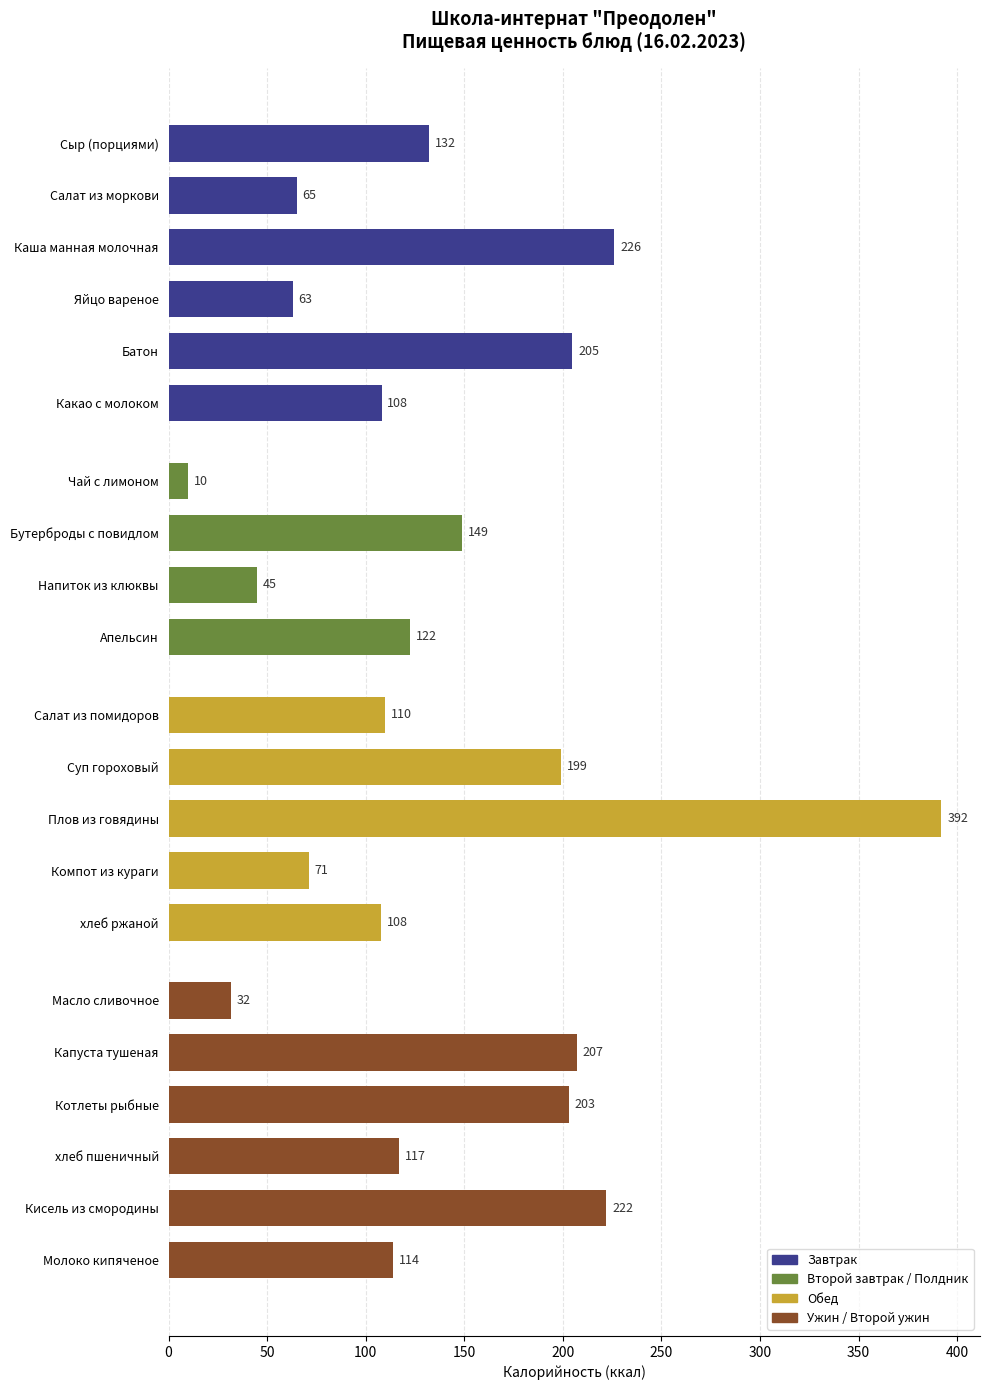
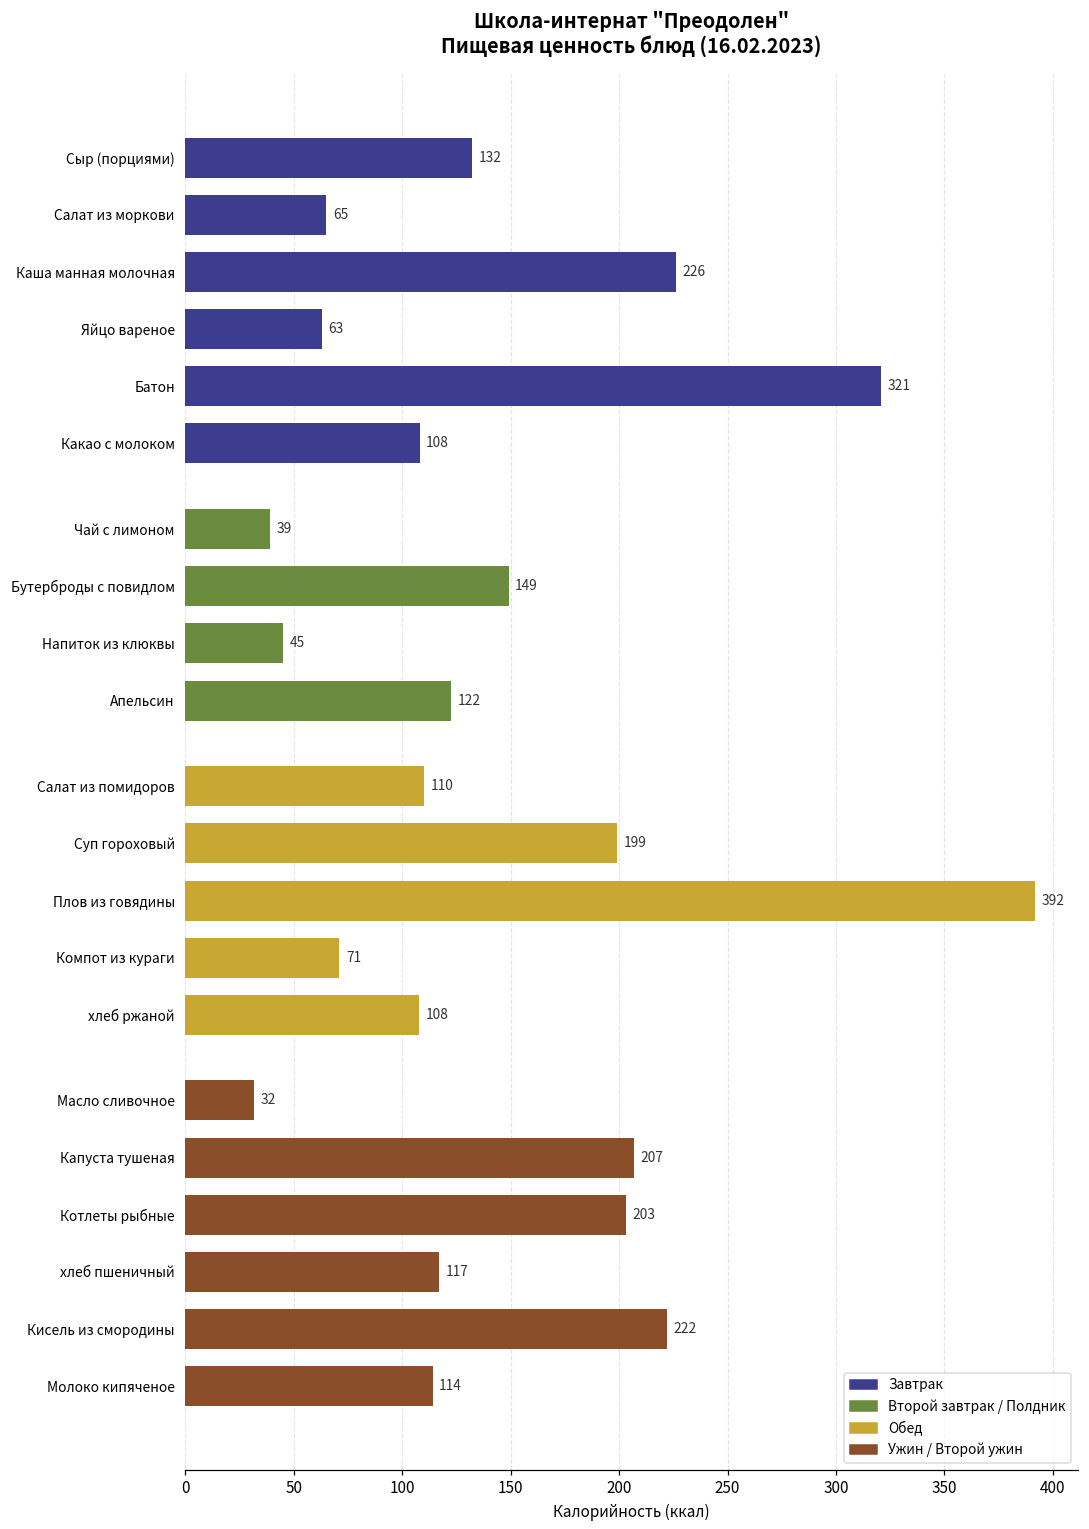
  {
    "Сыр (порциями)": 132,
    "Салат из моркови": 65,
    "Каша манная молочная": 226,
    "Яйцо вареное": 63,
-   "Батон": 205,
+   "Батон": 321,
    "Какао с молоком": 108,
-   "Чай с лимоном": 10,
+   "Чай с лимоном": 39,
    "Бутерброды с повидлом": 149,
    "Напиток из клюквы": 45,
    "Апельсин": 122,
    "Салат из помидоров": 110,
    "Суп гороховый": 199,
    "Плов из говядины": 392,
    "Компот из кураги": 71,
    "хлеб ржаной": 108,
    "Масло сливочное": 32,
    "Капуста тушеная": 207,
    "Котлеты рыбные": 203,
    "хлеб пшеничный": 117,
    "Кисель из смородины": 222,
    "Молоко кипяченое": 114
  }
